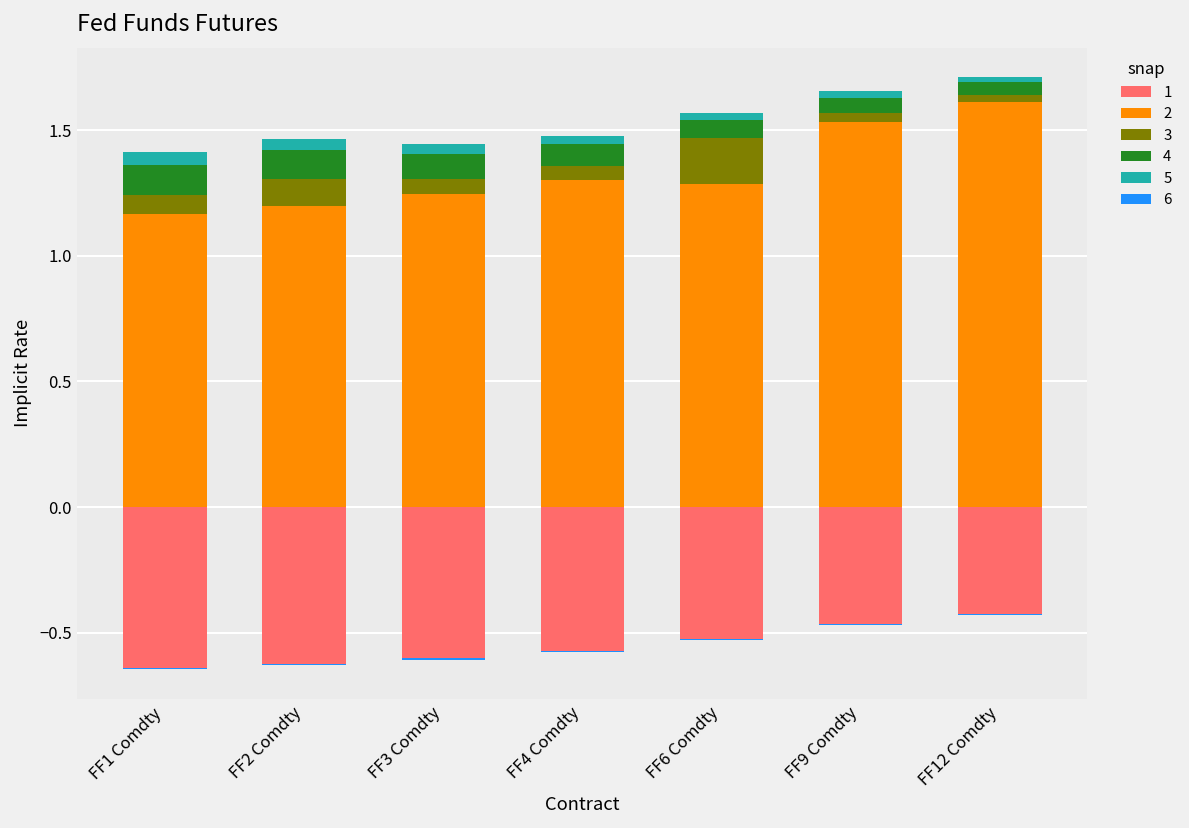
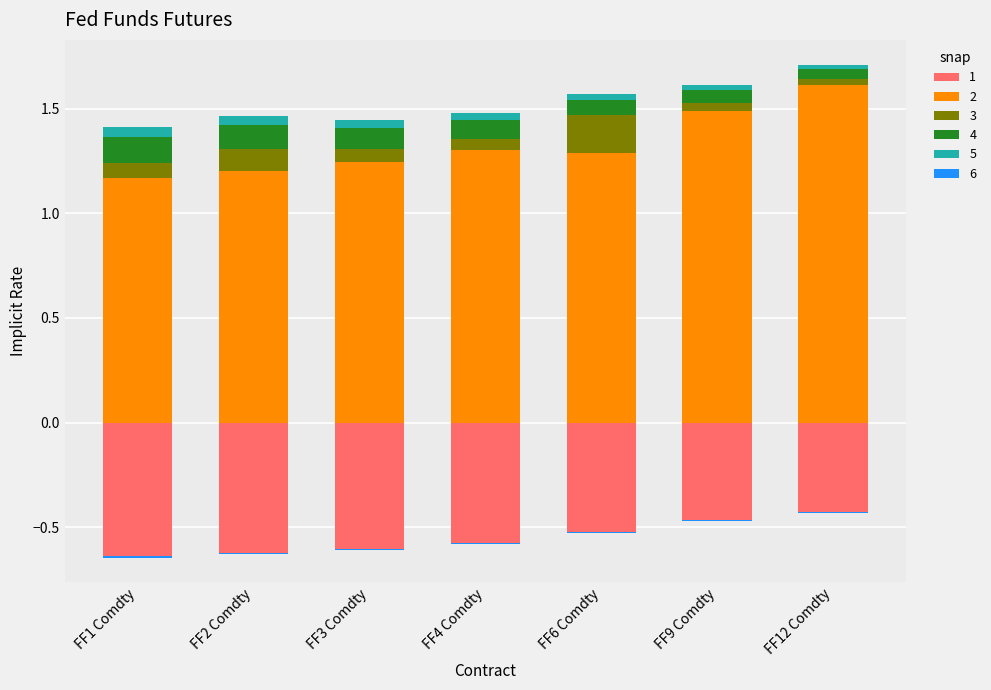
  {
    "1": {
      "FF1 Comdty": -0.64,
      "FF2 Comdty": -0.62,
      "FF3 Comdty": -0.60,
      "FF4 Comdty": -0.57,
      "FF6 Comdty": -0.52,
      "FF9 Comdty": -0.46,
      "FF12 Comdty": -0.43
    },
    "2": {
      "FF1 Comdty": 1.17,
      "FF2 Comdty": 1.20,
      "FF3 Comdty": 1.25,
      "FF4 Comdty": 1.30,
      "FF6 Comdty": 1.29,
-     "FF9 Comdty": 1.53,
+     "FF9 Comdty": 1.49,
      "FF12 Comdty": 1.61
    },
    "3": {
      "FF1 Comdty": 0.07,
      "FF2 Comdty": 0.11,
      "FF3 Comdty": 0.06,
      "FF4 Comdty": 0.05,
      "FF6 Comdty": 0.18,
      "FF9 Comdty": 0.04,
      "FF12 Comdty": 0.03
    },
    "4": {
      "FF1 Comdty": 0.12,
      "FF2 Comdty": 0.11,
      "FF3 Comdty": 0.10,
      "FF4 Comdty": 0.09,
      "FF6 Comdty": 0.07,
      "FF9 Comdty": 0.06,
      "FF12 Comdty": 0.05
    },
    "5": {
      "FF1 Comdty": 0.05,
      "FF2 Comdty": 0.04,
      "FF3 Comdty": 0.04,
      "FF4 Comdty": 0.03,
      "FF6 Comdty": 0.03,
      "FF9 Comdty": 0.02,
      "FF12 Comdty": 0.02
    }
  }
